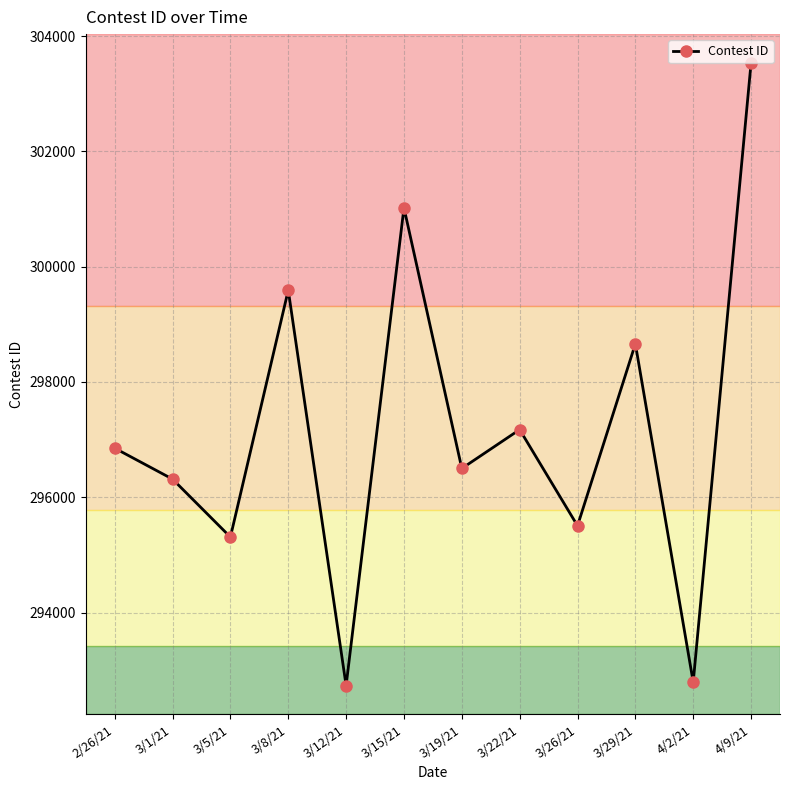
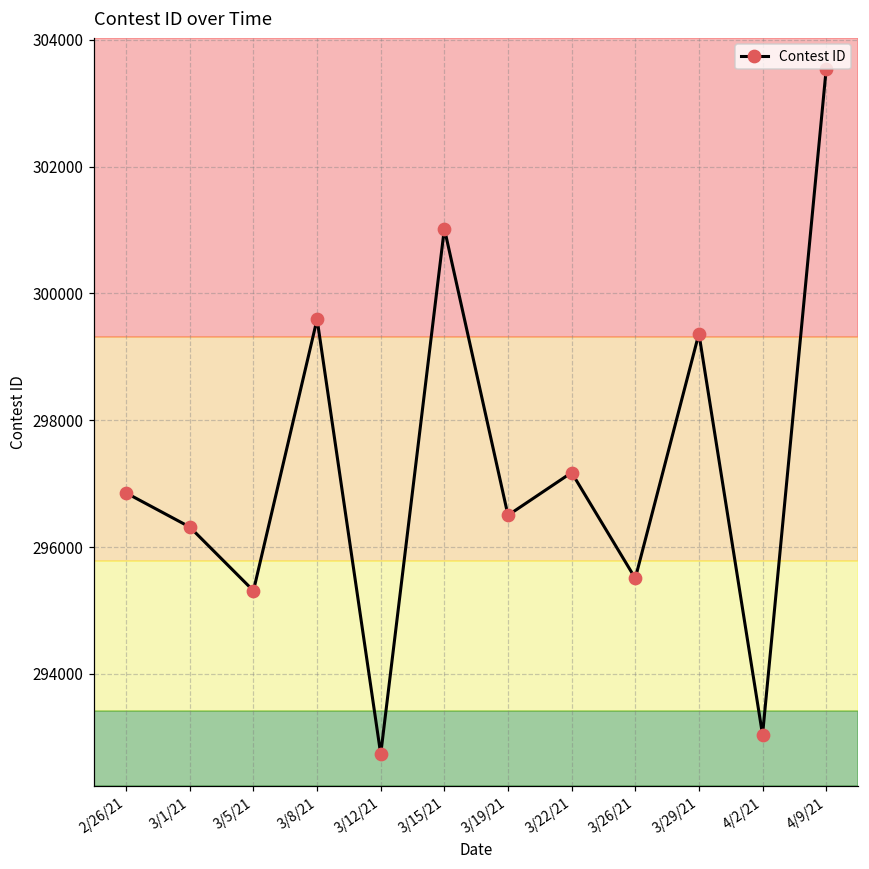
  {
    "2/26/21": 296900,
    "3/1/21": 296300,
    "3/5/21": 295300,
    "3/8/21": 299600,
    "3/12/21": 292700,
    "3/15/21": 301000,
    "3/19/21": 296500,
    "3/22/21": 297200,
    "3/26/21": 295500,
-   "3/29/21": 298700,
-   "4/2/21": 292800
+   "3/29/21": 299400,
+   "4/2/21": 293000
  }
